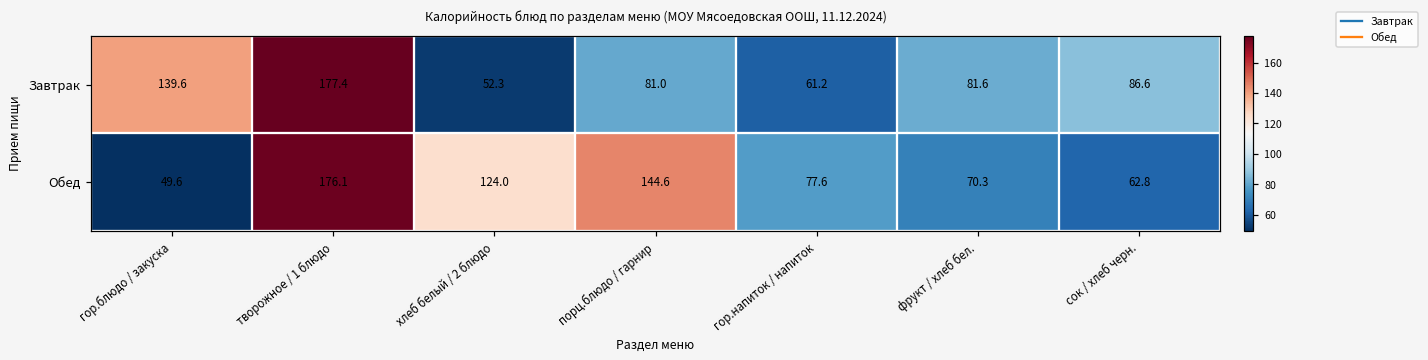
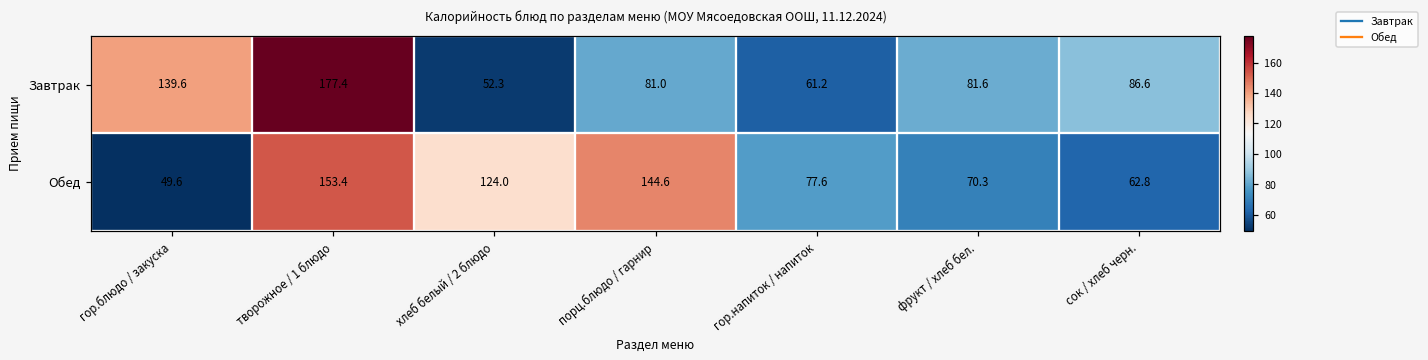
  {
    "Завтрак": {
      "гор.блюдо / закуска": 139.6,
      "творожное / 1 блюдо": 177.4,
      "хлеб белый / 2 блюдо": 52.3,
      "порц.блюдо / гарнир": 81.0,
      "гор.напиток / напиток": 61.2,
      "фрукт / хлеб бел.": 81.6,
      "сок / хлеб черн.": 86.6
    },
    "Обед": {
      "гор.блюдо / закуска": 49.6,
-     "творожное / 1 блюдо": 176.1,
+     "творожное / 1 блюдо": 153.4,
      "хлеб белый / 2 блюдо": 124.0,
      "порц.блюдо / гарнир": 144.6,
      "гор.напиток / напиток": 77.6,
      "фрукт / хлеб бел.": 70.3,
      "сок / хлеб черн.": 62.8
    }
  }
